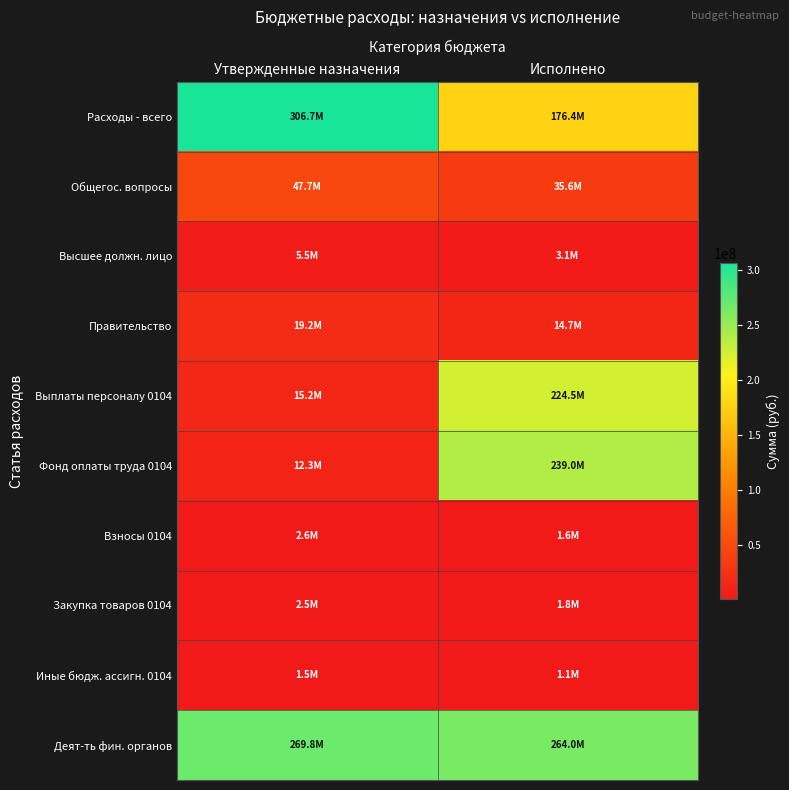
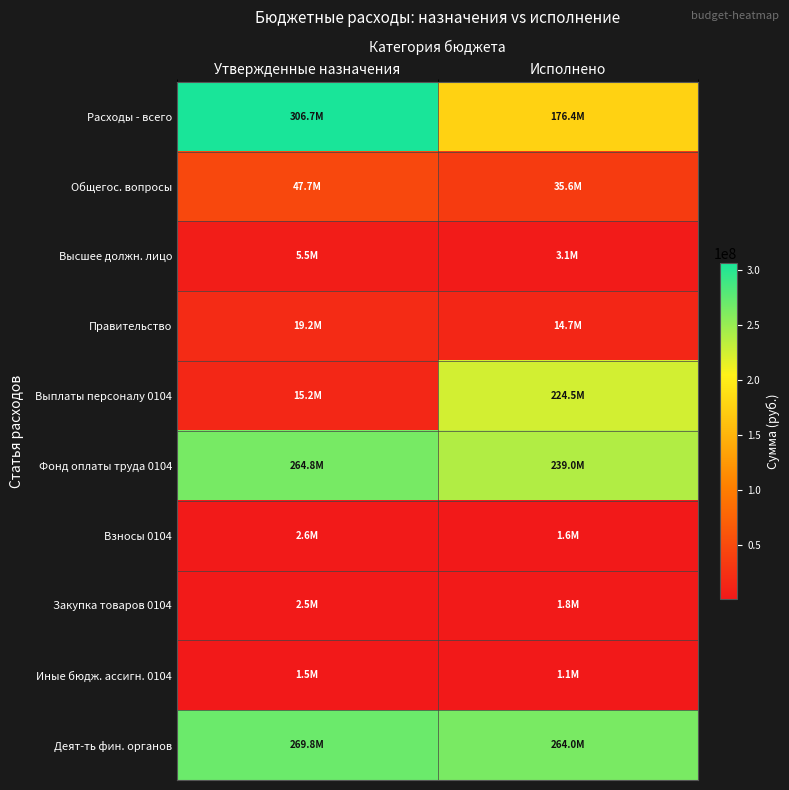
  {
    "Расходы - всего": {
      "Утвержденные назначения": "306.7M",
      "Исполнено": "176.4M"
    },
    "Общегос. вопросы": {
      "Утвержденные назначения": "47.7M",
      "Исполнено": "35.6M"
    },
    "Высшее должн. лицо": {
      "Утвержденные назначения": "5.5M",
      "Исполнено": "3.1M"
    },
    "Правительство": {
      "Утвержденные назначения": "19.2M",
      "Исполнено": "14.7M"
    },
    "Выплаты персоналу 0104": {
      "Утвержденные назначения": "15.2M",
      "Исполнено": "224.5M"
    },
    "Фонд оплаты труда 0104": {
-     "Утвержденные назначения": "12.3M",
+     "Утвержденные назначения": "264.8M",
      "Исполнено": "239.0M"
    },
    "Взносы 0104": {
      "Утвержденные назначения": "2.6M",
      "Исполнено": "1.6M"
    },
    "Закупка товаров 0104": {
      "Утвержденные назначения": "2.5M",
      "Исполнено": "1.8M"
    },
    "Иные бюдж. ассигн. 0104": {
      "Утвержденные назначения": "1.5M",
      "Исполнено": "1.1M"
    },
    "Деят-ть фин. органов": {
      "Утвержденные назначения": "269.8M",
      "Исполнено": "264.0M"
    }
  }
